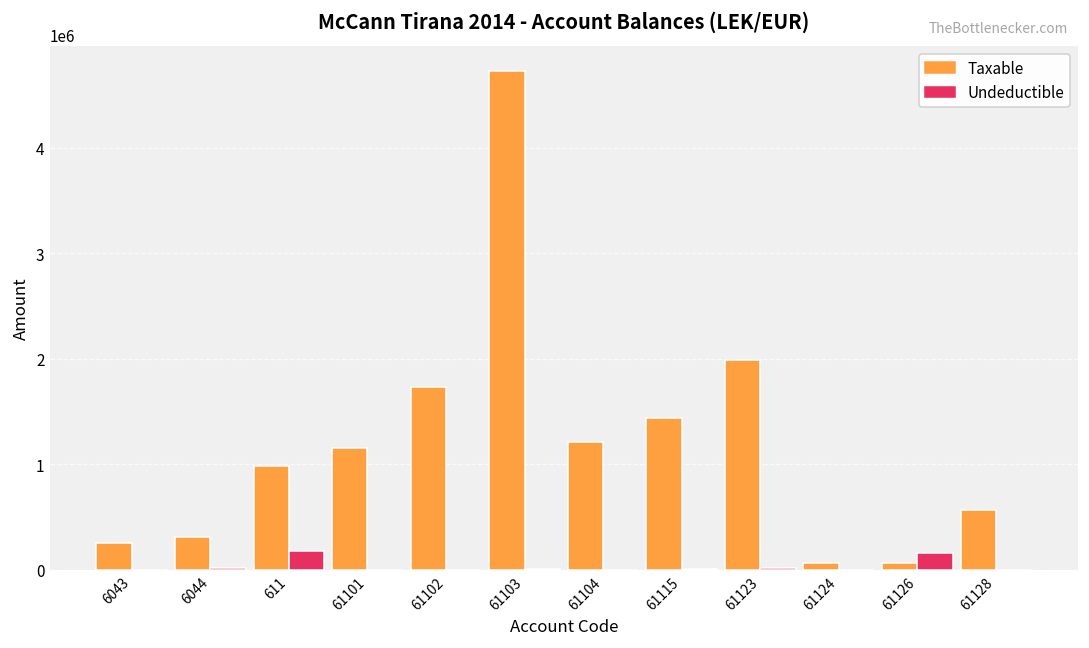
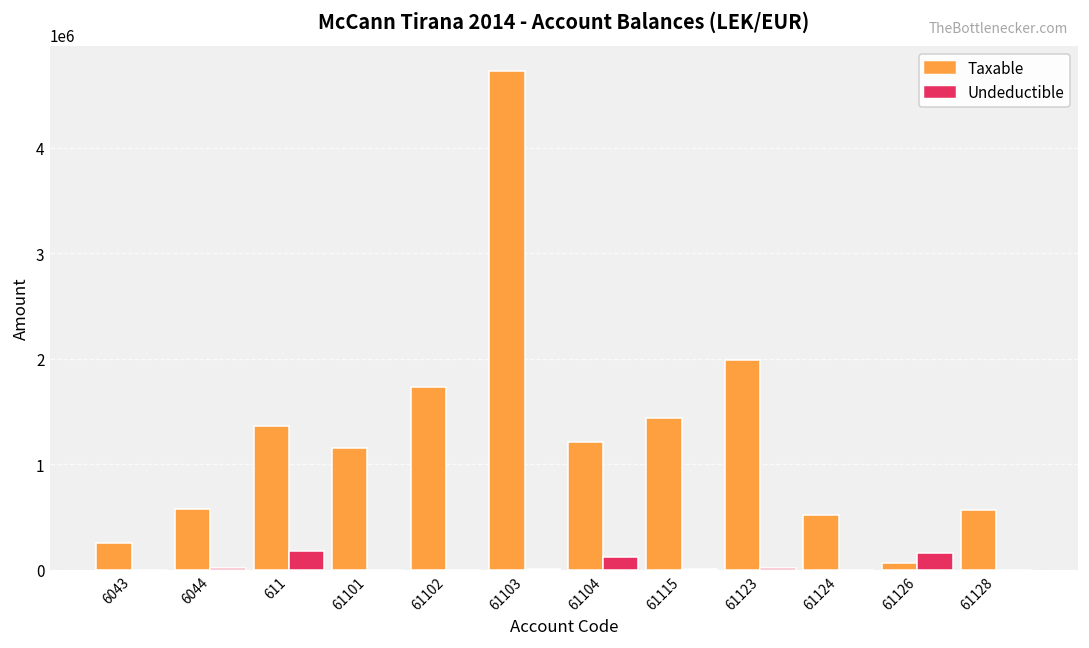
  {
    "Taxable": {
      "6043": 300000,
-     "6044": 300000,
-     "611": 1000000,
+     "6044": 600000,
+     "611": 1400000,
      "61101": 1100000,
      "61102": 1700000,
      "61103": 4700000,
      "61104": 1200000,
      "61115": 1400000,
      "61123": 2000000,
-     "61124": 100000,
+     "61124": 500000,
      "61126": 100000,
      "61128": 600000
    },
    "Undeductible": {
      "6043": 0,
      "611": 200000,
      "61101": 0,
      "61102": 0,
-     "61104": 0,
+     "61104": 100000,
      "61124": 0,
      "61126": 200000,
      "61128": 0
    }
  }
